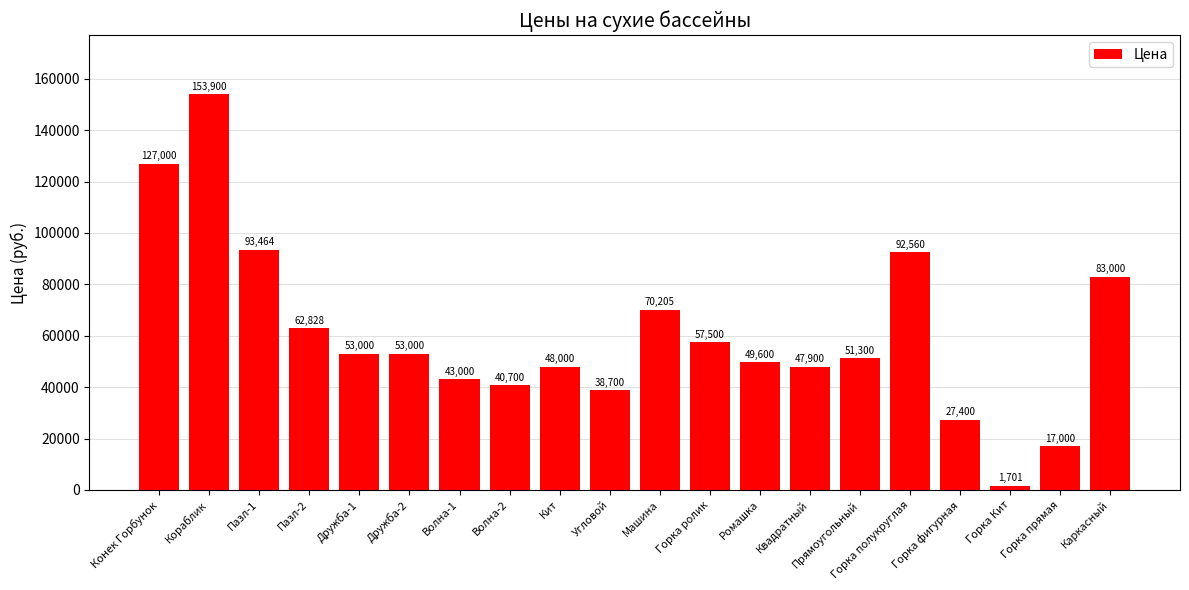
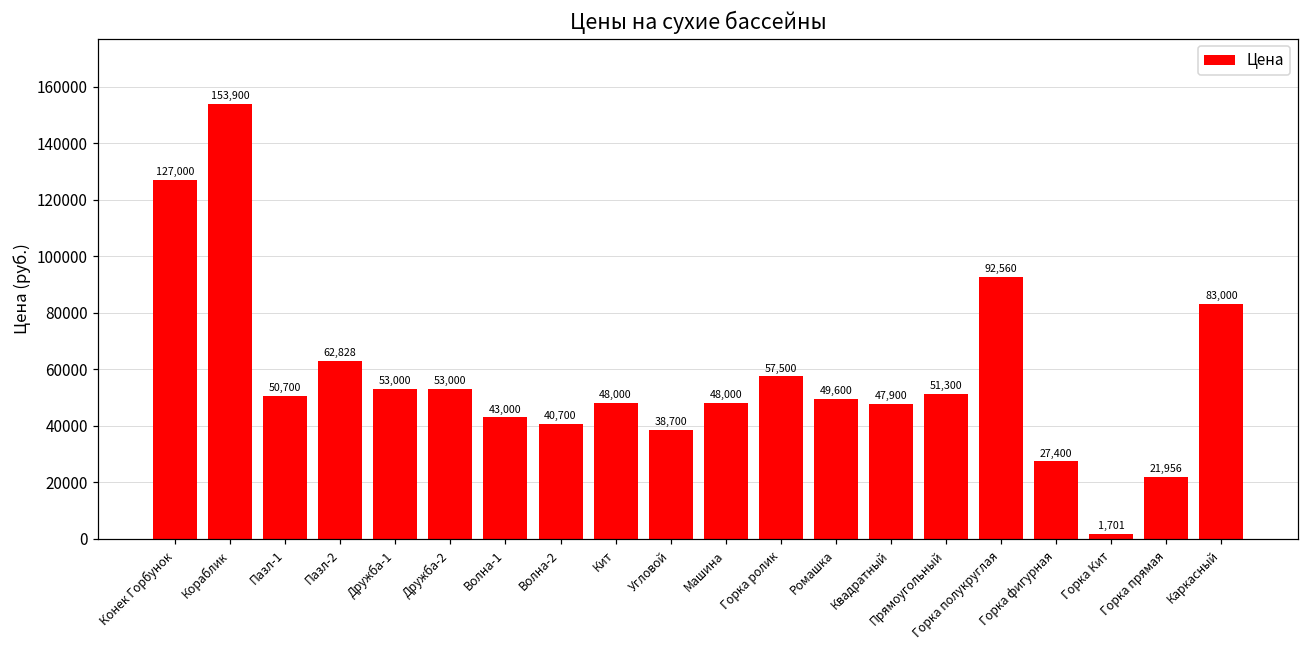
  {
    "Конек Горбунок": "127,000",
    "Кораблик": "153,900",
-   "Пазл-1": "93,464",
+   "Пазл-1": "50,700",
    "Пазл-2": "62,828",
    "Дружба-1": "53,000",
    "Дружба-2": "53,000",
    "Волна-1": "43,000",
    "Волна-2": "40,700",
    "Кит": "48,000",
    "Угловой": "38,700",
-   "Машина": "70,205",
+   "Машина": "48,000",
    "Горка ролик": "57,500",
    "Ромашка": "49,600",
    "Квадратный": "47,900",
    "Прямоугольный": "51,300",
    "Горка полукруглая": "92,560",
    "Горка фигурная": "27,400",
    "Горка Кит": "1,701",
-   "Горка прямая": "17,000",
+   "Горка прямая": "21,956",
    "Каркасный": "83,000"
  }
